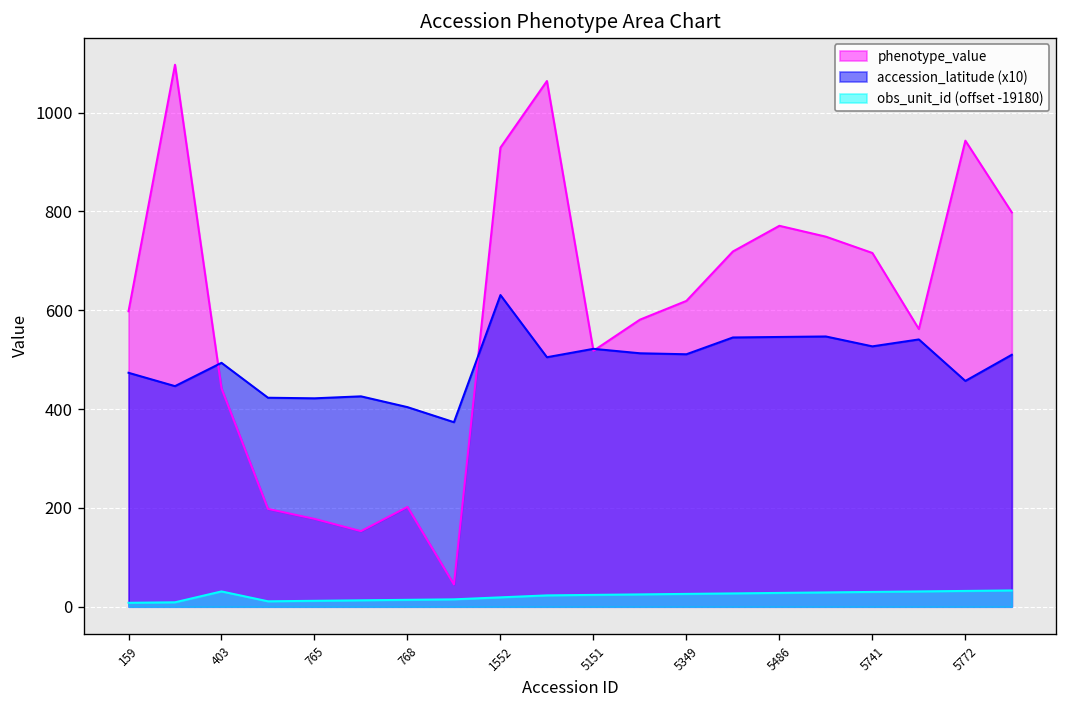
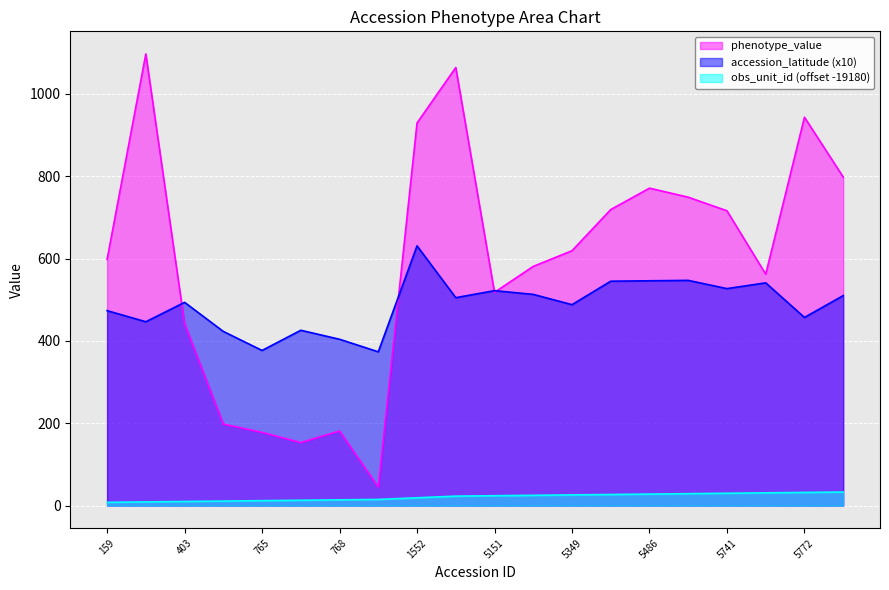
  {
    "phenotype_value": {
      "159": 600,
      "403": 440,
      "765": 180,
-     "768": 200,
+     "768": 180,
      "1552": 930,
      "5349": 620,
      "5486": 770,
      "5741": 720,
      "5772": 940
    },
    "accession_latitude (x10)": {
      "159": 470,
      "403": 490,
-     "765": 420,
+     "765": 380,
      "768": 400,
      "1552": 630,
-     "5349": 510,
+     "5349": 490,
      "5486": 550,
      "5741": 530,
      "5772": 460
    },
    "obs_unit_id (offset -19180)": {
      "159": 10,
-     "403": 30,
+     "403": 10,
      "765": 10,
      "768": 10,
      "1552": 20,
      "5151": 20,
      "5349": 30,
      "5486": 30,
      "5741": 30,
      "5772": 30
    }
  }
